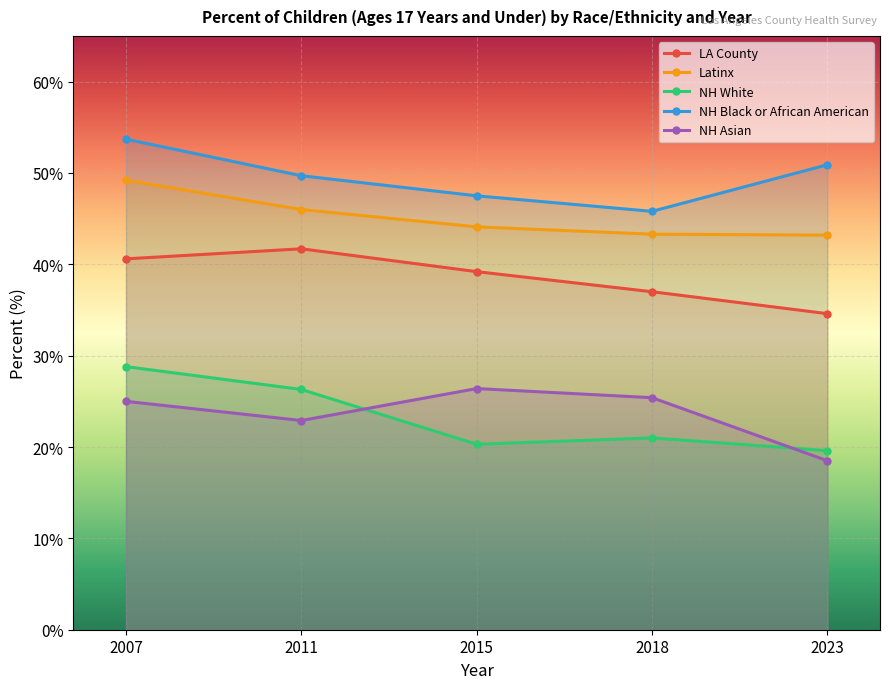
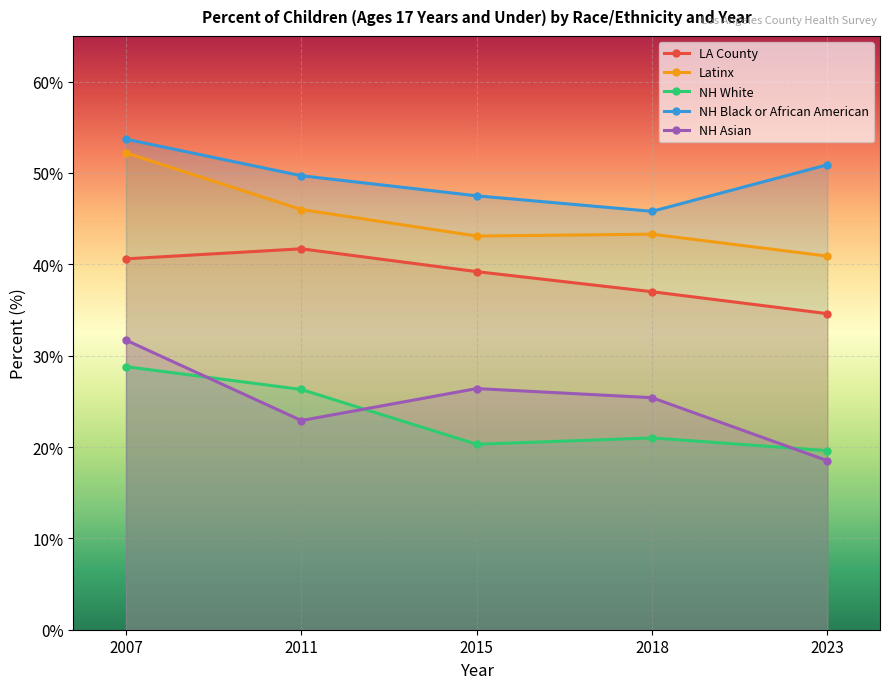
  {
    "LA County": {
      "2007": "41%",
      "2011": "42%",
      "2015": "39%",
      "2018": "37%",
      "2023": "35%"
    },
    "Latinx": {
-     "2007": "49%",
+     "2007": "52%",
      "2011": "46%",
-     "2015": "44%",
+     "2015": "43%",
      "2018": "43%",
-     "2023": "43%"
+     "2023": "41%"
    },
    "NH White": {
      "2007": "29%",
      "2011": "26%",
      "2015": "20%",
      "2018": "21%",
      "2023": "20%"
    },
    "NH Black or African American": {
      "2007": "54%",
      "2011": "50%",
      "2015": "48%",
      "2018": "46%",
      "2023": "51%"
    },
    "NH Asian": {
-     "2007": "25%",
+     "2007": "32%",
      "2011": "23%",
      "2015": "26%",
      "2018": "25%",
      "2023": "19%"
    }
  }
